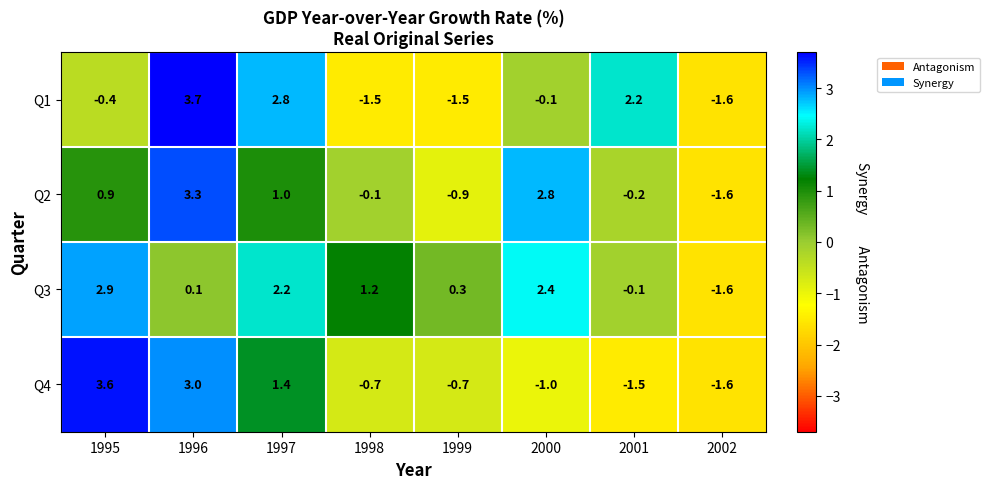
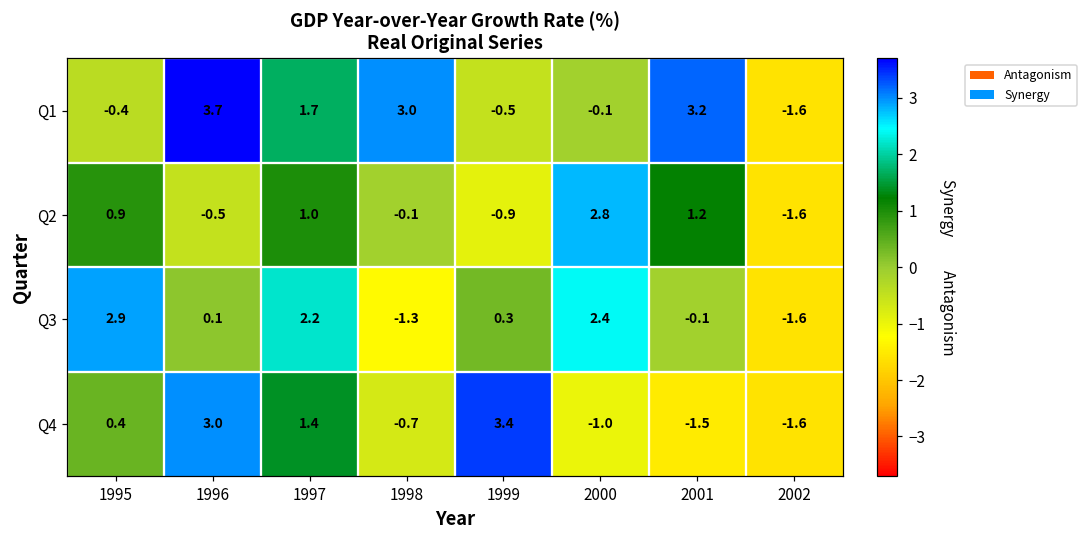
  {
    "Q1": {
      "1995": -0.4,
      "1996": 3.7,
-     "1997": 2.8,
-     "1998": -1.5,
-     "1999": -1.5,
+     "1997": 1.7,
+     "1998": 3.0,
+     "1999": -0.5,
      "2000": -0.1,
-     "2001": 2.2,
+     "2001": 3.2,
      "2002": -1.6
    },
    "Q2": {
      "1995": 0.9,
-     "1996": 3.3,
+     "1996": -0.5,
      "1997": 1.0,
      "1998": -0.1,
      "1999": -0.9,
      "2000": 2.8,
-     "2001": -0.2,
+     "2001": 1.2,
      "2002": -1.6
    },
    "Q3": {
      "1995": 2.9,
      "1996": 0.1,
      "1997": 2.2,
-     "1998": 1.2,
+     "1998": -1.3,
      "1999": 0.3,
      "2000": 2.4,
      "2001": -0.1,
      "2002": -1.6
    },
    "Q4": {
-     "1995": 3.6,
+     "1995": 0.4,
      "1996": 3.0,
      "1997": 1.4,
      "1998": -0.7,
-     "1999": -0.7,
+     "1999": 3.4,
      "2000": -1.0,
      "2001": -1.5,
      "2002": -1.6
    }
  }
